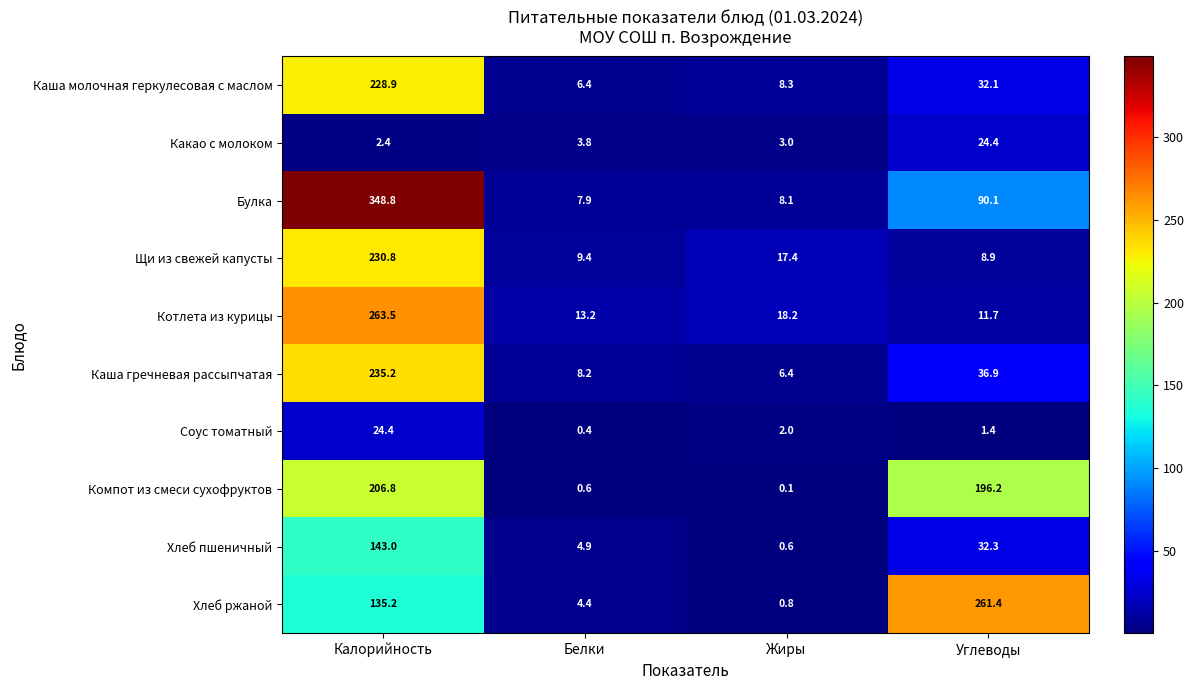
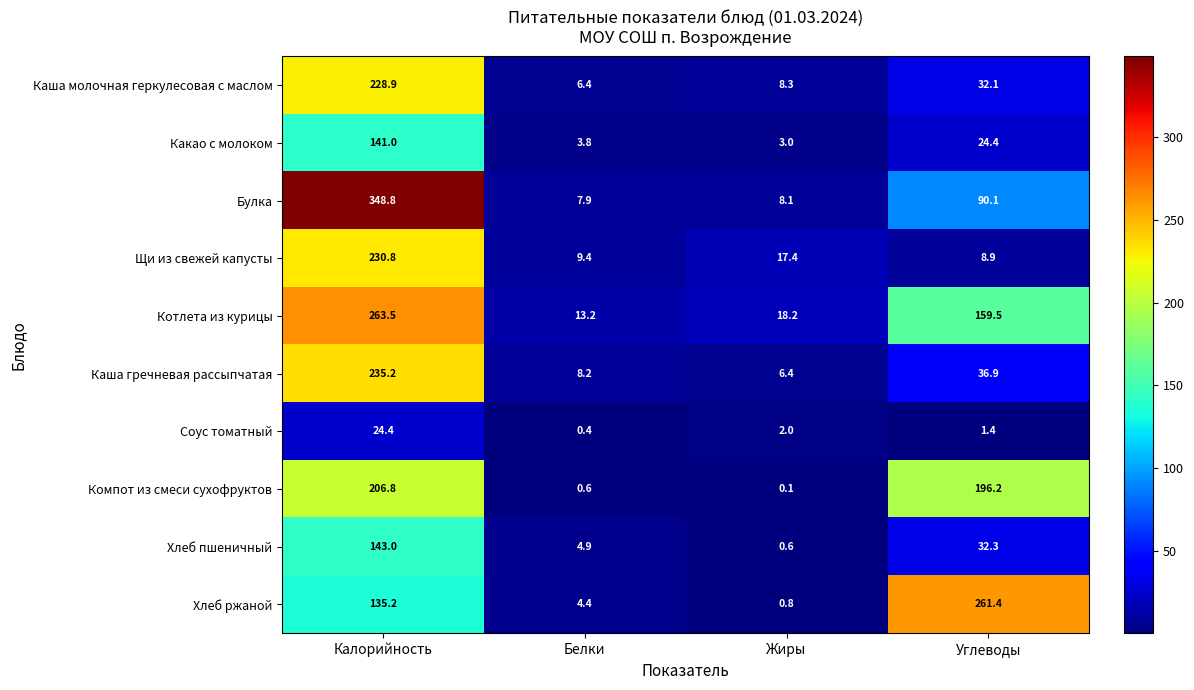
  {
    "Каша молочная геркулесовая с маслом": {
      "Калорийность": 228.9,
      "Белки": 6.4,
      "Жиры": 8.3,
      "Углеводы": 32.1
    },
    "Какао с молоком": {
-     "Калорийность": 2.4,
+     "Калорийность": 141.0,
      "Белки": 3.8,
      "Жиры": 3.0,
      "Углеводы": 24.4
    },
    "Булка": {
      "Калорийность": 348.8,
      "Белки": 7.9,
      "Жиры": 8.1,
      "Углеводы": 90.1
    },
    "Щи из свежей капусты": {
      "Калорийность": 230.8,
      "Белки": 9.4,
      "Жиры": 17.4,
      "Углеводы": 8.9
    },
    "Котлета из курицы": {
      "Калорийность": 263.5,
      "Белки": 13.2,
      "Жиры": 18.2,
-     "Углеводы": 11.7
+     "Углеводы": 159.5
    },
    "Каша гречневая рассыпчатая": {
      "Калорийность": 235.2,
      "Белки": 8.2,
      "Жиры": 6.4,
      "Углеводы": 36.9
    },
    "Соус томатный": {
      "Калорийность": 24.4,
      "Белки": 0.4,
      "Жиры": 2.0,
      "Углеводы": 1.4
    },
    "Компот из смеси сухофруктов": {
      "Калорийность": 206.8,
      "Белки": 0.6,
      "Жиры": 0.1,
      "Углеводы": 196.2
    },
    "Хлеб пшеничный": {
      "Калорийность": 143.0,
      "Белки": 4.9,
      "Жиры": 0.6,
      "Углеводы": 32.3
    },
    "Хлеб ржаной": {
      "Калорийность": 135.2,
      "Белки": 4.4,
      "Жиры": 0.8,
      "Углеводы": 261.4
    }
  }
